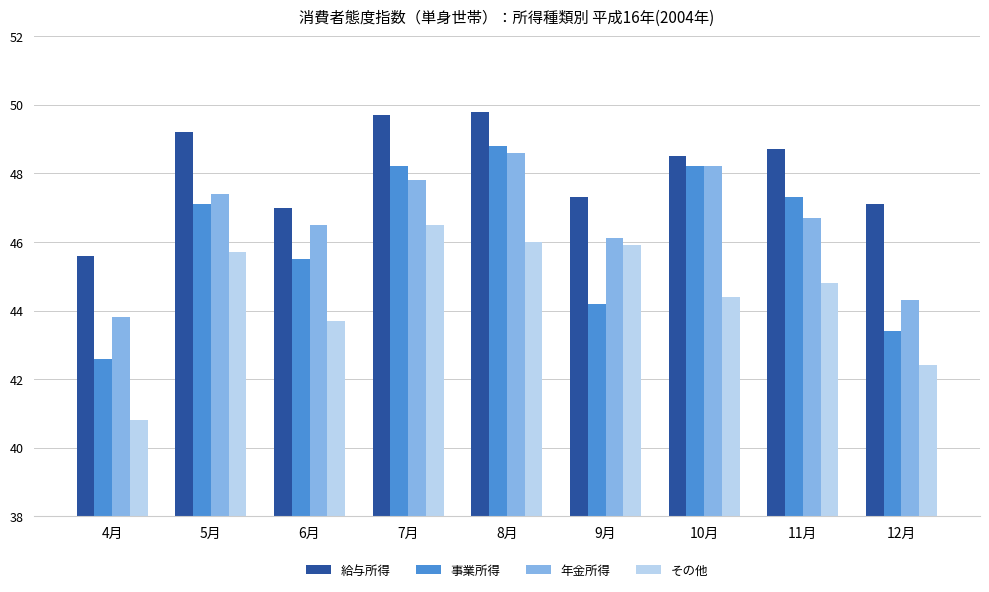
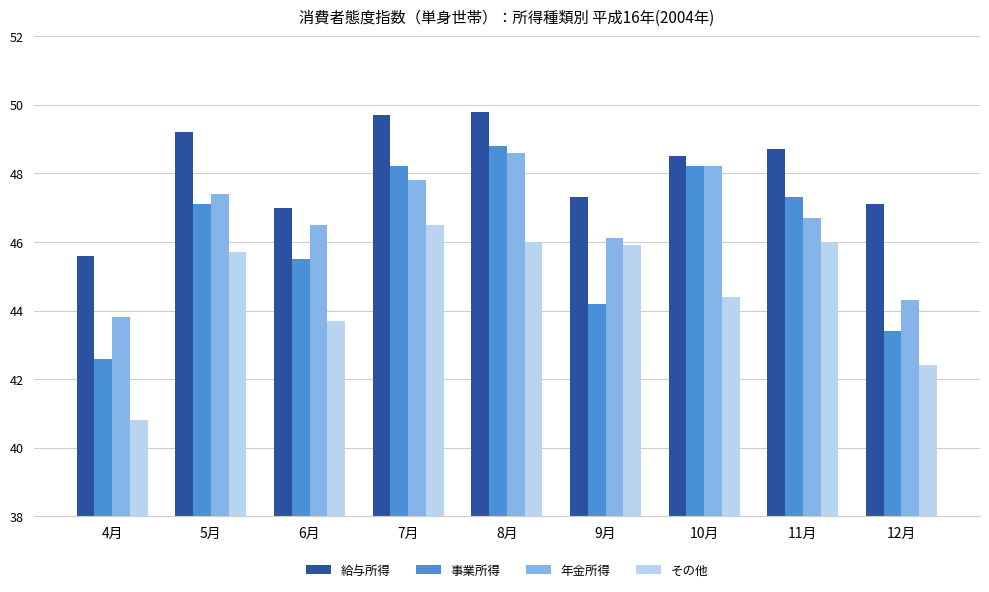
  {
    "給与所得": {
      "4月": 45.6,
      "5月": 49.2,
      "6月": 47.0,
      "7月": 49.7,
      "8月": 49.8,
      "9月": 47.3,
      "10月": 48.5,
      "11月": 48.7,
      "12月": 47.1
    },
    "事業所得": {
      "4月": 42.6,
      "5月": 47.1,
      "6月": 45.5,
      "7月": 48.2,
      "8月": 48.8,
      "9月": 44.2,
      "10月": 48.2,
      "11月": 47.3,
      "12月": 43.4
    },
    "年金所得": {
      "4月": 43.8,
      "5月": 47.4,
      "6月": 46.5,
      "7月": 47.8,
      "8月": 48.6,
      "9月": 46.1,
      "10月": 48.2,
      "11月": 46.7,
      "12月": 44.3
    },
    "その他": {
      "4月": 40.8,
      "5月": 45.7,
      "6月": 43.7,
      "7月": 46.5,
      "8月": 46.0,
      "9月": 45.9,
      "10月": 44.4,
-     "11月": 44.8,
+     "11月": 46.0,
      "12月": 42.4
    }
  }
